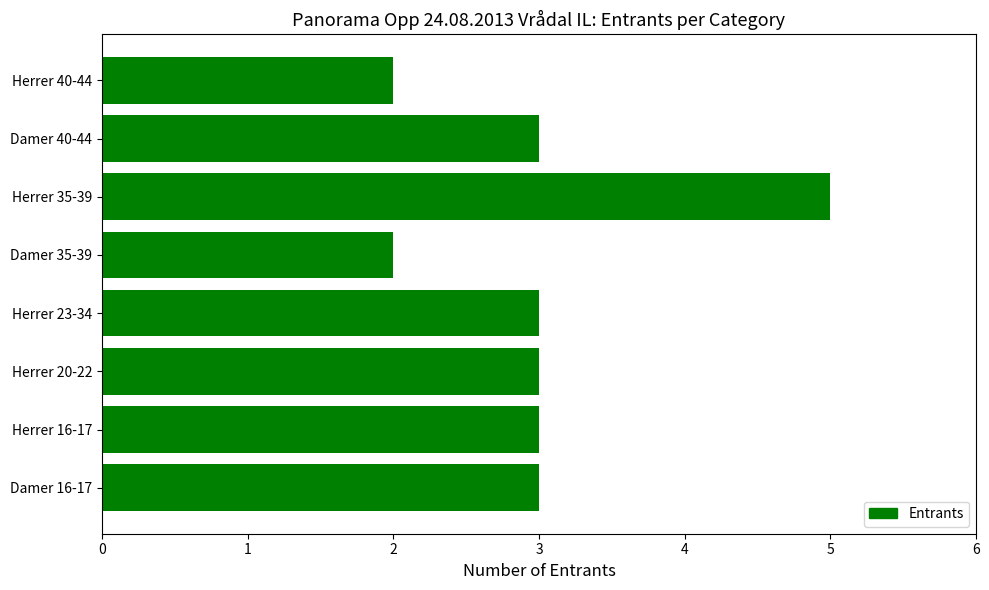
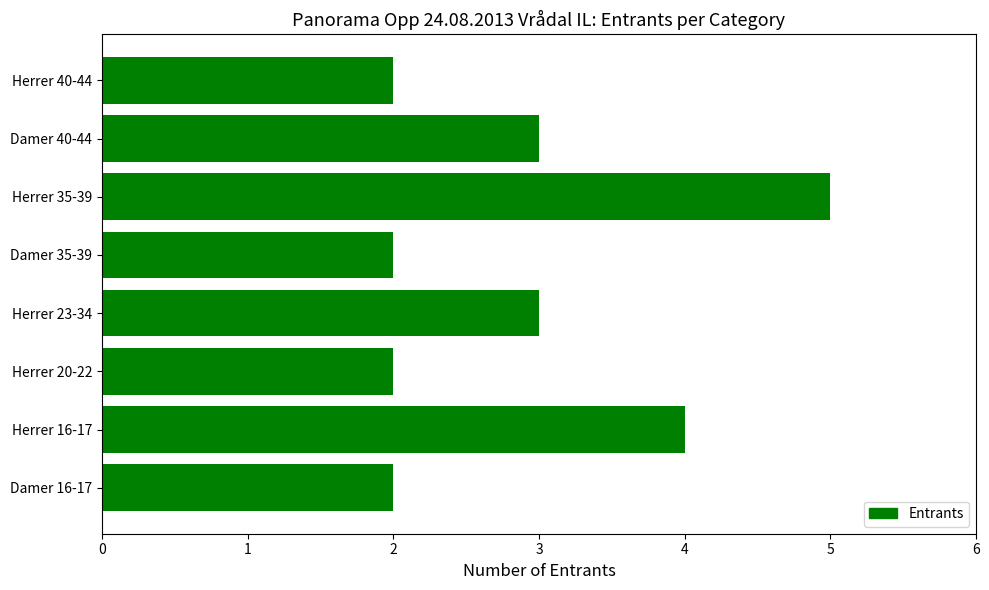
  {
    "Herrer 40-44": 2,
    "Damer 40-44": 3,
    "Herrer 35-39": 5,
    "Damer 35-39": 2,
    "Herrer 23-34": 3,
-   "Herrer 20-22": 3,
-   "Herrer 16-17": 3,
-   "Damer 16-17": 3
+   "Herrer 20-22": 2,
+   "Herrer 16-17": 4,
+   "Damer 16-17": 2
  }
